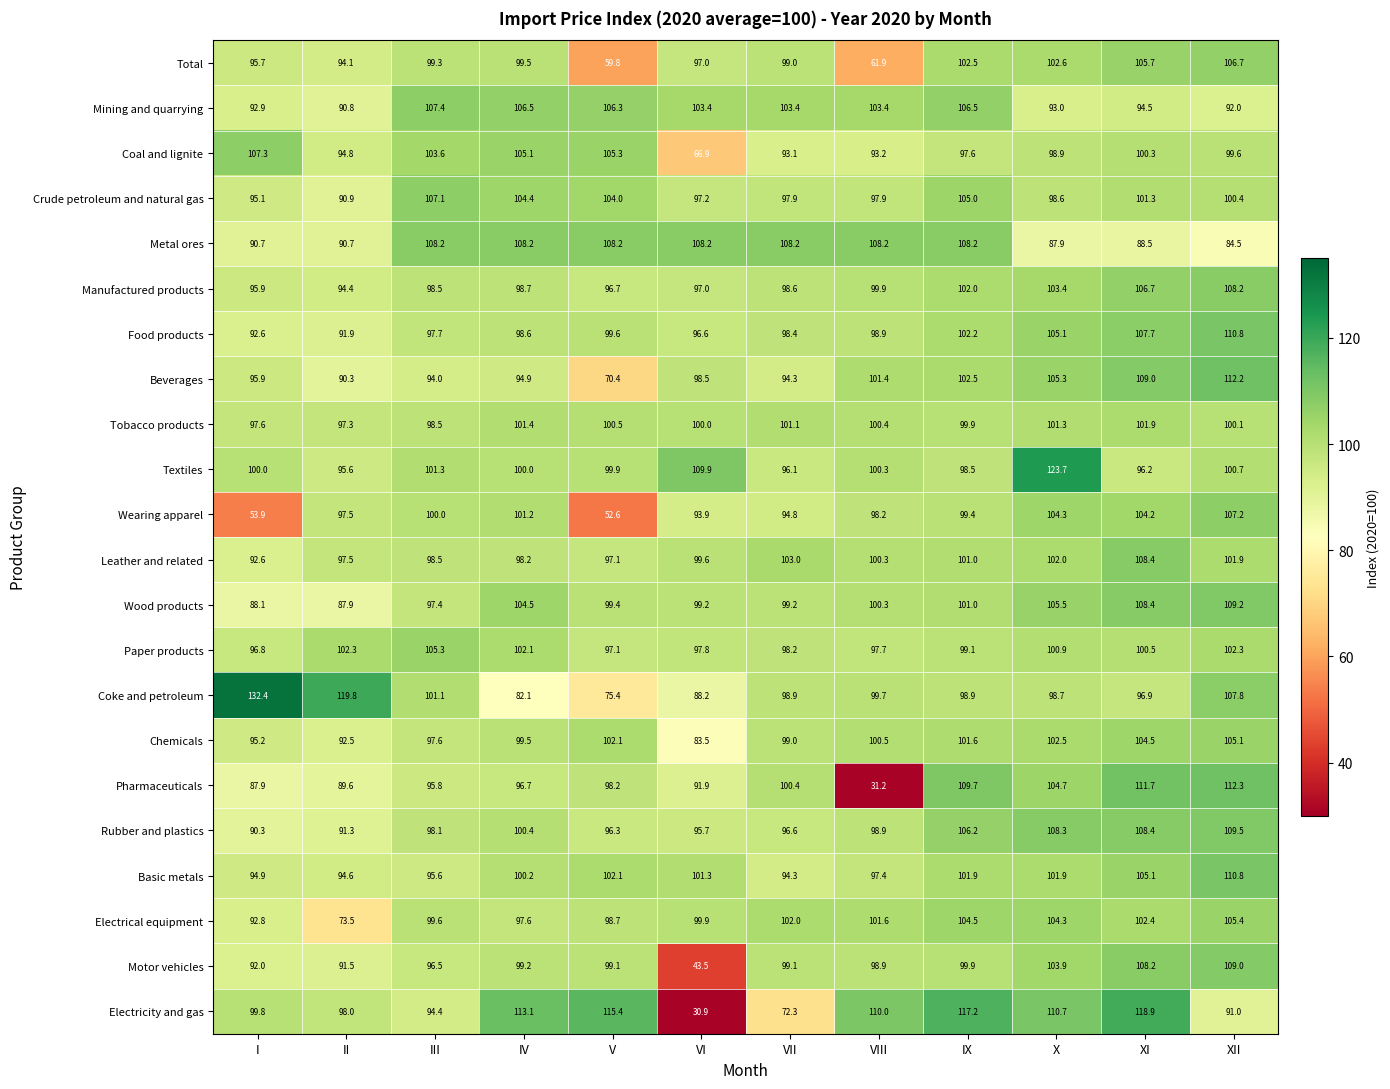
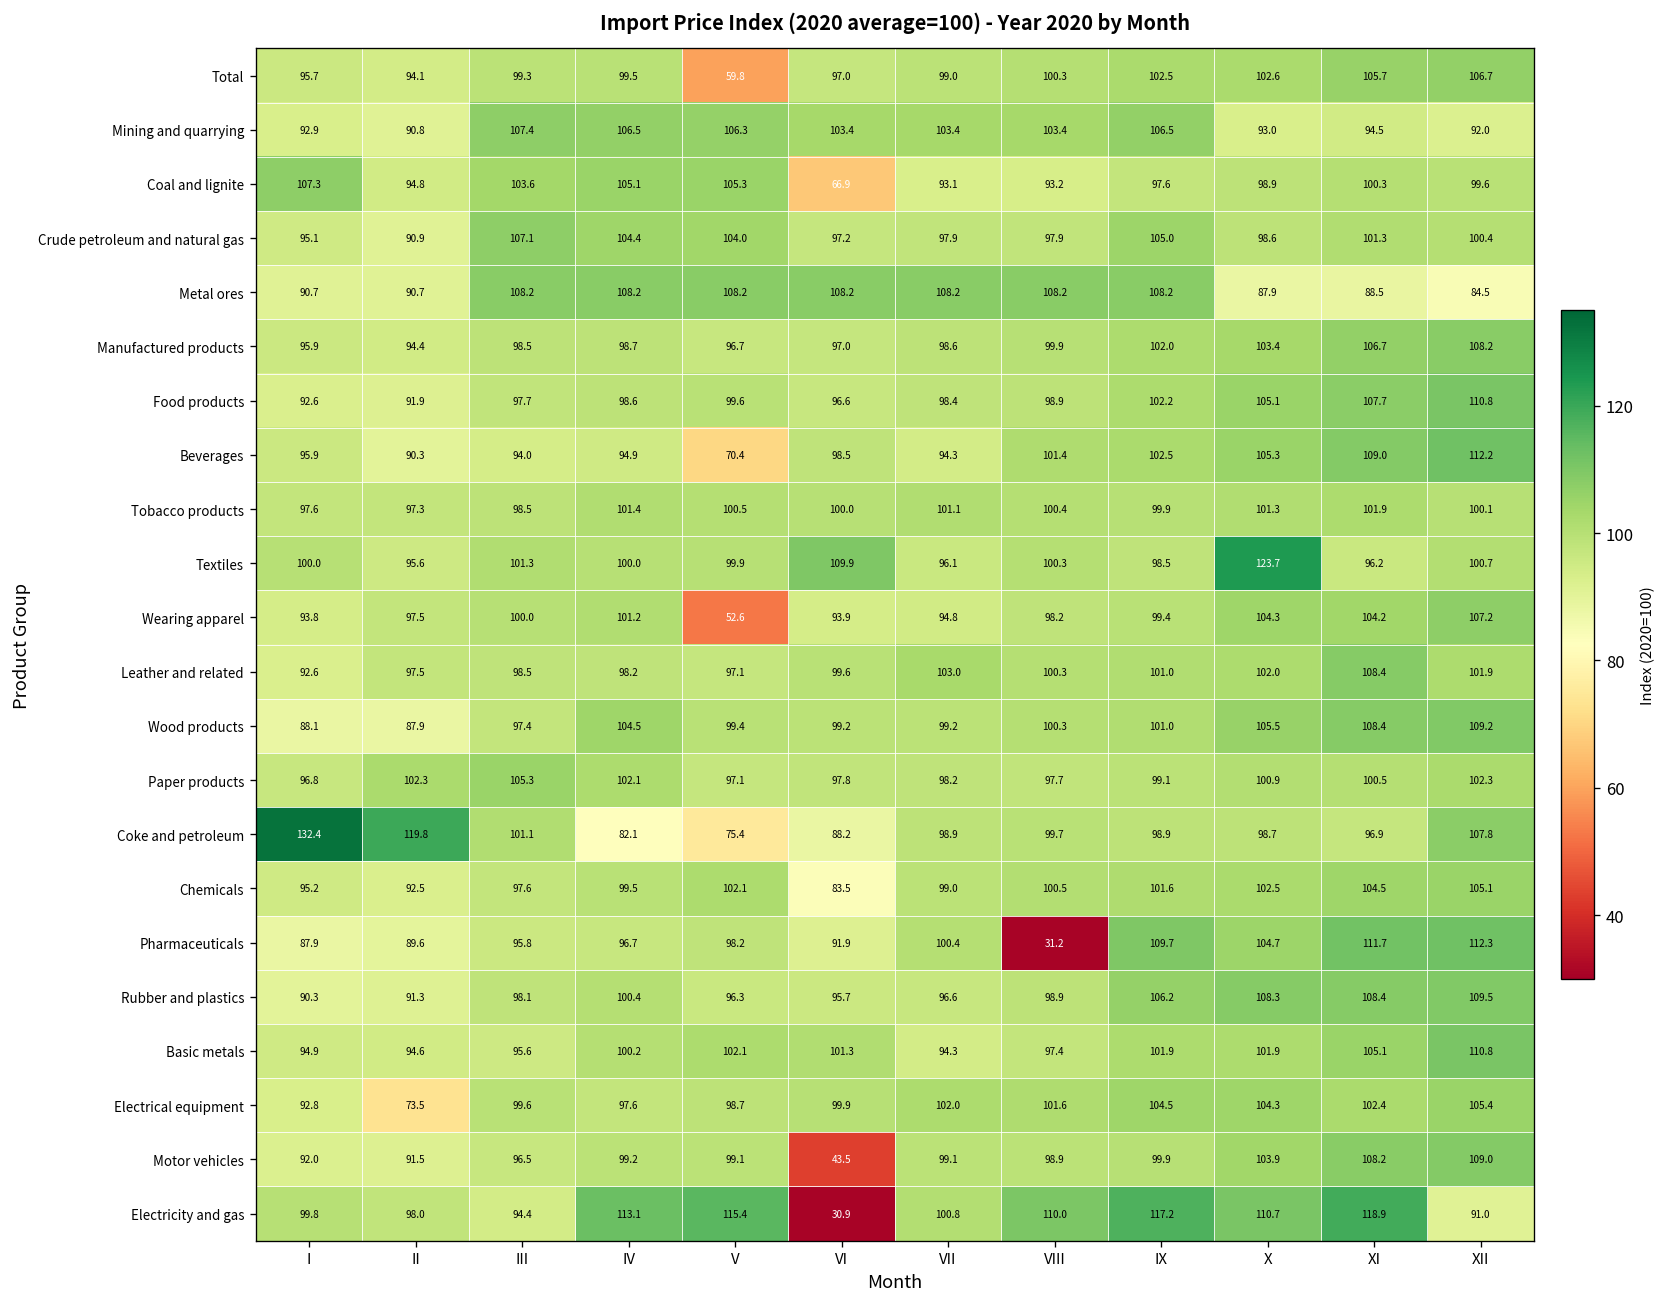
  {
    "Total": {
      "I": 95.7,
      "II": 94.1,
      "III": 99.3,
      "IV": 99.5,
      "V": 59.8,
      "VI": 97.0,
      "VII": 99.0,
-     "VIII": 61.9,
+     "VIII": 100.3,
      "IX": 102.5,
      "X": 102.6,
      "XI": 105.7,
      "XII": 106.7
    },
    "Wearing apparel": {
-     "I": 53.9,
+     "I": 93.8,
      "II": 97.5,
      "III": 100.0,
      "IV": 101.2,
      "V": 52.6,
      "VI": 93.9,
      "VII": 94.8,
      "VIII": 98.2,
      "IX": 99.4,
      "X": 104.3,
      "XI": 104.2,
      "XII": 107.2
    },
    "Electricity and gas": {
      "I": 99.8,
      "II": 98.0,
      "III": 94.4,
      "IV": 113.1,
      "V": 115.4,
      "VI": 30.9,
-     "VII": 72.3,
+     "VII": 100.8,
      "VIII": 110.0,
      "IX": 117.2,
      "X": 110.7,
      "XI": 118.9,
      "XII": 91.0
    }
  }
